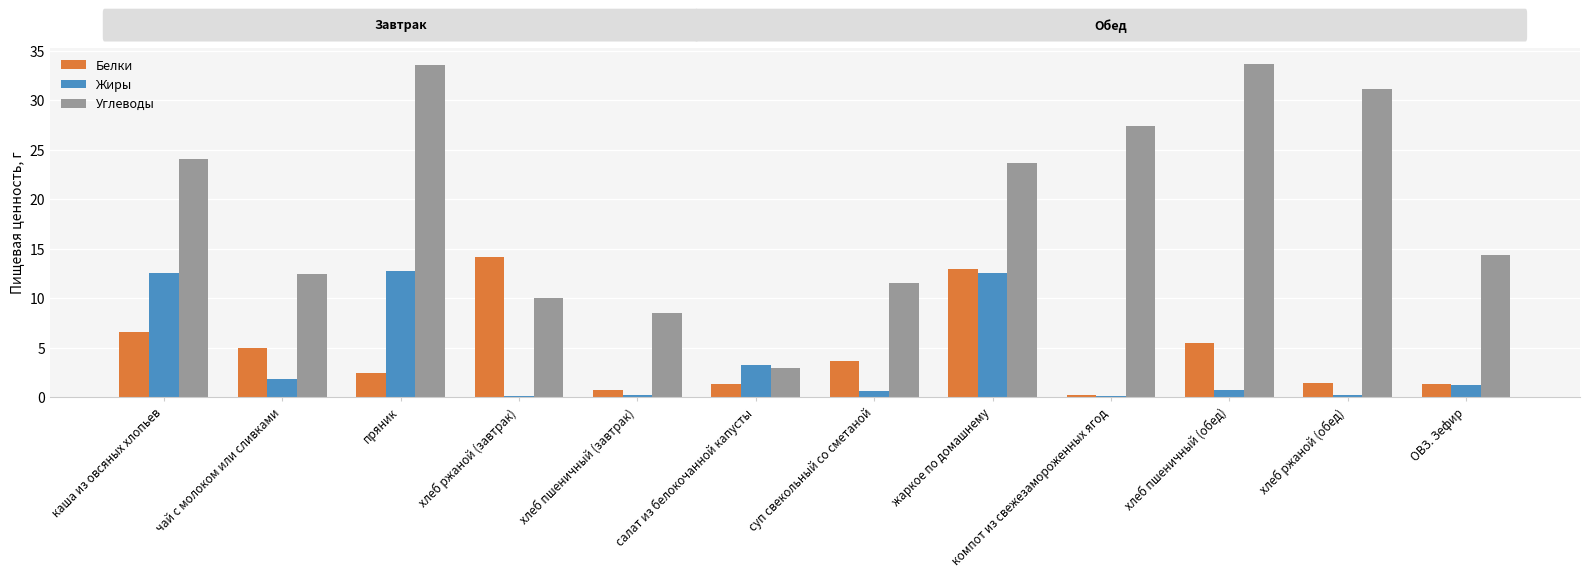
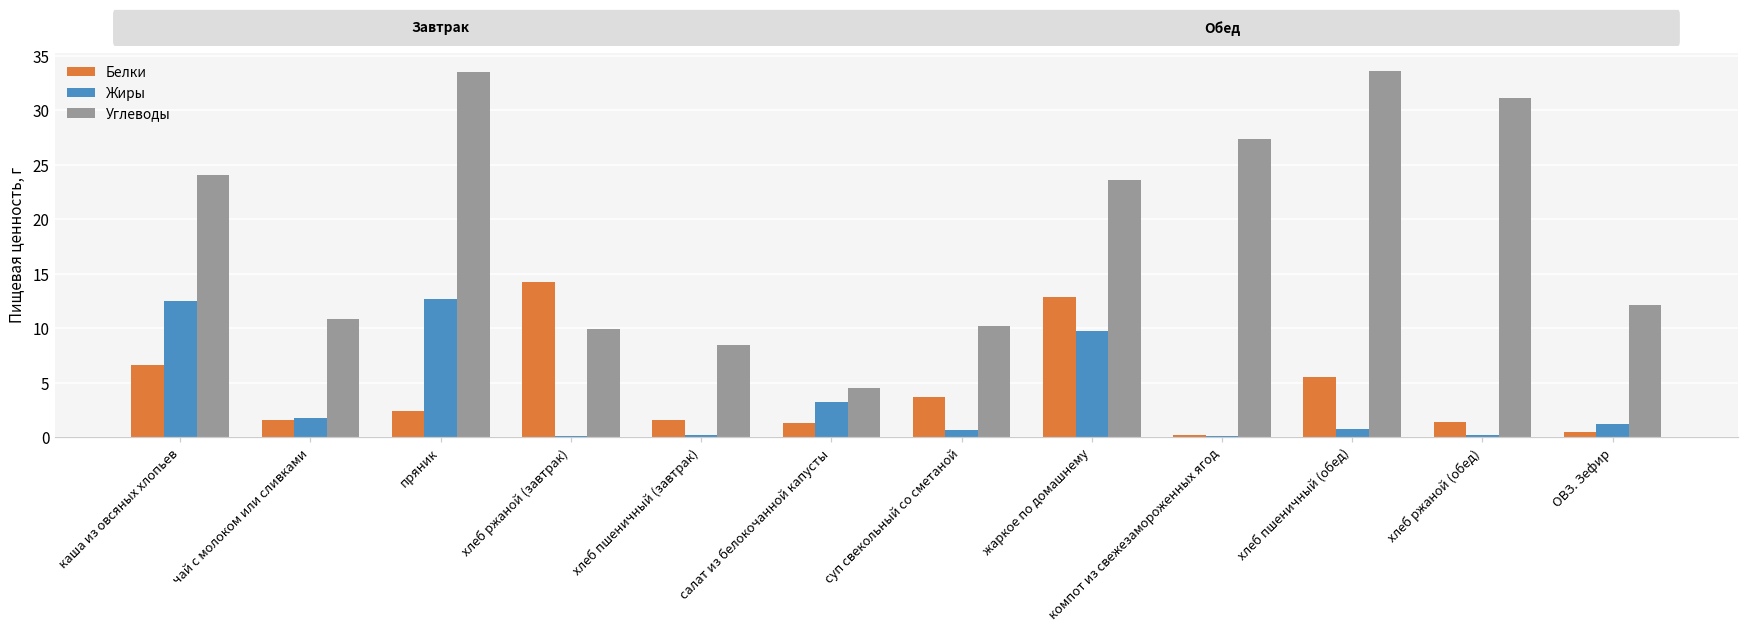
  {
    "Белки": {
      "каша из овсяных хлопьев": 7,
-     "чай с молоком или сливками": 5,
+     "чай с молоком или сливками": 2,
      "пряник": 2,
      "хлеб ржаной (завтрак)": 14,
-     "хлеб пшеничный (завтрак)": 1,
+     "хлеб пшеничный (завтрак)": 2,
      "салат из белокочанной капусты": 1,
      "суп свекольный со сметаной": 4,
      "жаркое по домашнему": 13,
      "хлеб пшеничный (обед)": 6,
      "хлеб ржаной (обед)": 1,
-     "ОВЗ. Зефир": 1.4
+     "ОВЗ. Зефир": 0.5
    },
    "Жиры": {
      "каша из овсяных хлопьев": 13,
      "чай с молоком или сливками": 2,
      "пряник": 13,
      "салат из белокочанной капусты": 3,
      "суп свекольный со сметаной": 1,
-     "жаркое по домашнему": 13,
+     "жаркое по домашнему": 10,
      "хлеб пшеничный (обед)": 1,
      "ОВЗ. Зефир": 1
    },
    "Углеводы": {
      "каша из овсяных хлопьев": 24,
-     "чай с молоком или сливками": 12,
+     "чай с молоком или сливками": 11,
      "пряник": 34,
      "хлеб ржаной (завтрак)": 10,
      "хлеб пшеничный (завтрак)": 9,
-     "салат из белокочанной капусты": 3,
-     "суп свекольный со сметаной": 12,
+     "салат из белокочанной капусты": 5,
+     "суп свекольный со сметаной": 10,
      "жаркое по домашнему": 24,
      "компот из свежезамороженных ягод": 27,
      "хлеб пшеничный (обед)": 34,
      "хлеб ржаной (обед)": 31,
-     "ОВЗ. Зефир": 14
+     "ОВЗ. Зефир": 12
    }
  }
